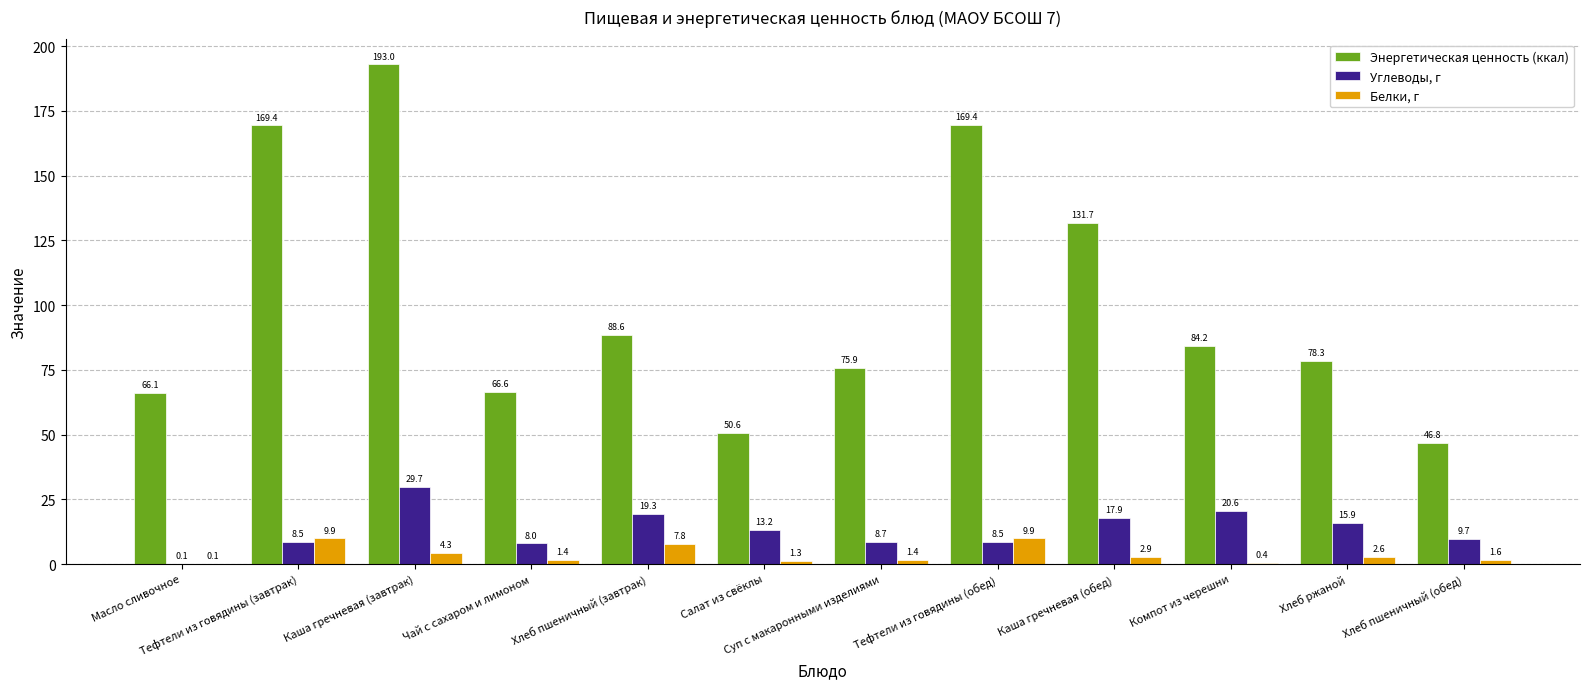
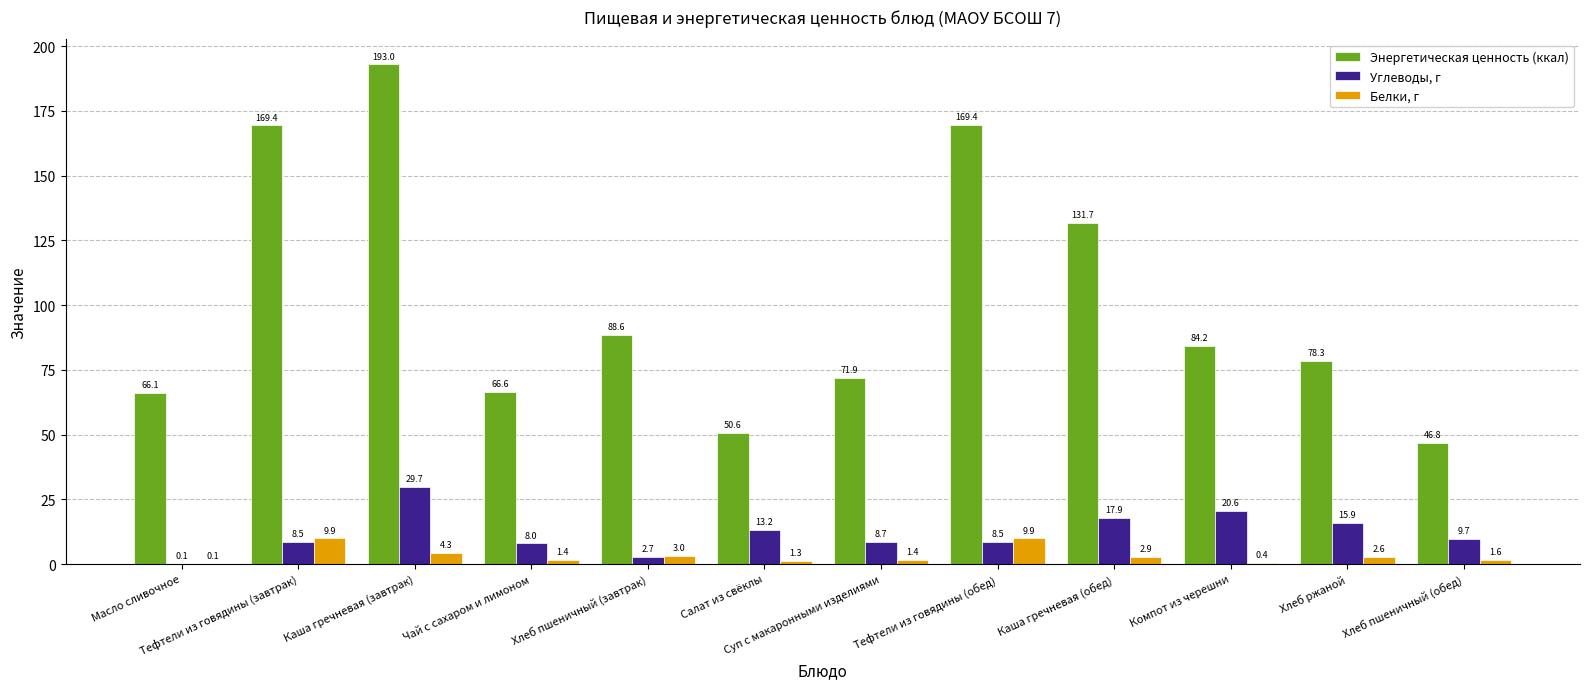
  {
    "Энергетическая ценность (ккал)": {
      "Масло сливочное": 66.1,
      "Тефтели из говядины (завтрак)": 169.4,
      "Каша гречневая (завтрак)": 193.0,
      "Чай с сахаром и лимоном": 66.6,
      "Хлеб пшеничный (завтрак)": 88.6,
      "Салат из свёклы": 50.6,
-     "Суп с макаронными изделиями": 75.9,
+     "Суп с макаронными изделиями": 71.9,
      "Тефтели из говядины (обед)": 169.4,
      "Каша гречневая (обед)": 131.7,
      "Компот из черешни": 84.2,
      "Хлеб ржаной": 78.3,
      "Хлеб пшеничный (обед)": 46.8
    },
    "Углеводы, г": {
      "Масло сливочное": 0.1,
      "Тефтели из говядины (завтрак)": 8.5,
      "Каша гречневая (завтрак)": 29.7,
      "Чай с сахаром и лимоном": 8.0,
-     "Хлеб пшеничный (завтрак)": 19.3,
+     "Хлеб пшеничный (завтрак)": 2.7,
      "Салат из свёклы": 13.2,
      "Суп с макаронными изделиями": 8.7,
      "Тефтели из говядины (обед)": 8.5,
      "Каша гречневая (обед)": 17.9,
      "Компот из черешни": 20.6,
      "Хлеб ржаной": 15.9,
      "Хлеб пшеничный (обед)": 9.7
    },
    "Белки, г": {
      "Масло сливочное": 0.1,
      "Тефтели из говядины (завтрак)": 9.9,
      "Каша гречневая (завтрак)": 4.3,
      "Чай с сахаром и лимоном": 1.4,
-     "Хлеб пшеничный (завтрак)": 7.8,
+     "Хлеб пшеничный (завтрак)": 3.0,
      "Салат из свёклы": 1.3,
      "Суп с макаронными изделиями": 1.4,
      "Тефтели из говядины (обед)": 9.9,
      "Каша гречневая (обед)": 2.9,
      "Компот из черешни": 0.4,
      "Хлеб ржаной": 2.6,
      "Хлеб пшеничный (обед)": 1.6
    }
  }
